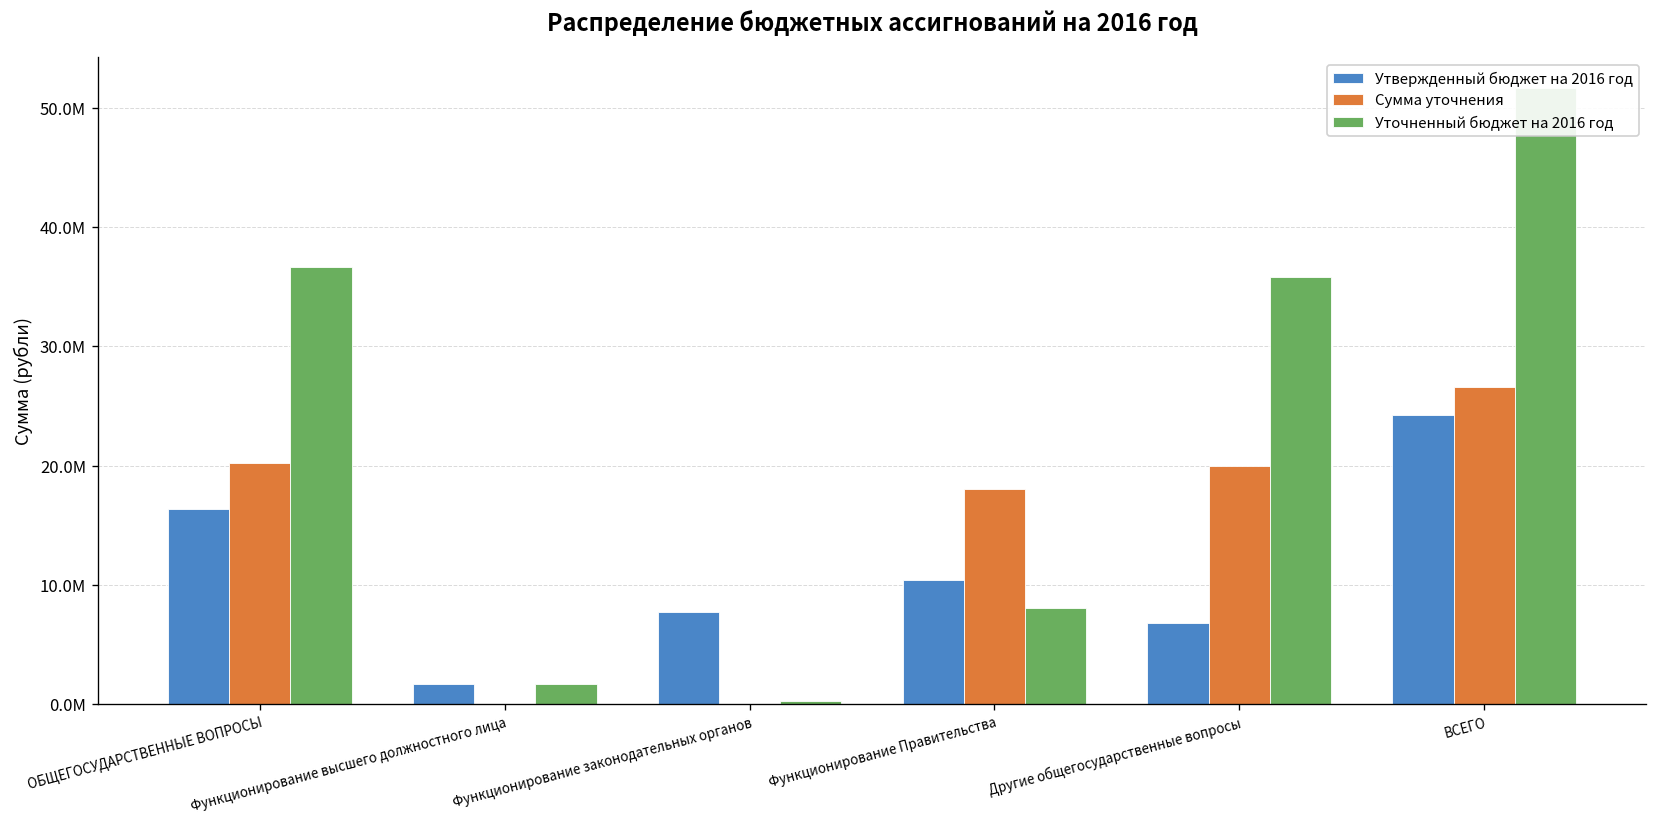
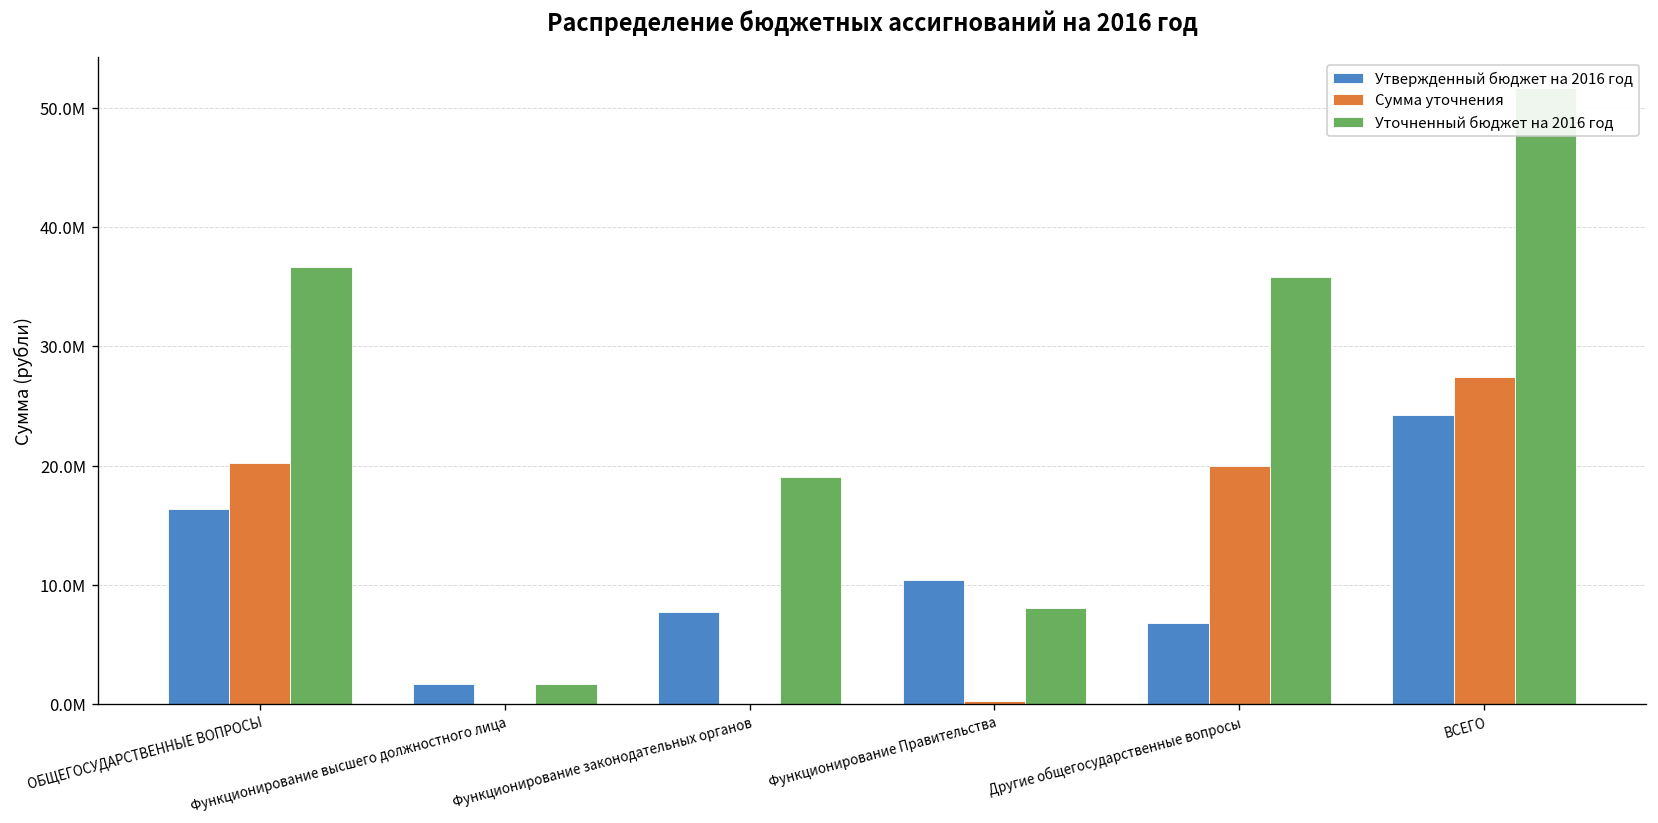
  {
    "Утвержденный бюджет на 2016 год": {
      "ОБЩЕГОСУДАРСТВЕННЫЕ ВОПРОСЫ": 16000000,
      "Функционирование высшего должностного лица": 2000000,
      "Функционирование законодательных органов": 8000000,
      "Функционирование Правительства": 10000000,
      "Другие общегосударственные вопросы": 7000000,
      "ВСЕГО": 24000000
    },
    "Сумма уточнения": {
      "ОБЩЕГОСУДАРСТВЕННЫЕ ВОПРОСЫ": 20000000,
      "Функционирование высшего должностного лица": 0,
      "Функционирование законодательных органов": 0,
-     "Функционирование Правительства": 18000000,
+     "Функционирование Правительства": 0,
      "Другие общегосударственные вопросы": 20000000,
-     "ВСЕГО": 26600000
+     "ВСЕГО": 27500000
    },
    "Уточненный бюджет на 2016 год": {
      "ОБЩЕГОСУДАРСТВЕННЫЕ ВОПРОСЫ": 37000000,
      "Функционирование высшего должностного лица": 2000000,
-     "Функционирование законодательных органов": 0,
+     "Функционирование законодательных органов": 19000000,
      "Функционирование Правительства": 8000000,
      "Другие общегосударственные вопросы": 36000000
    }
  }
